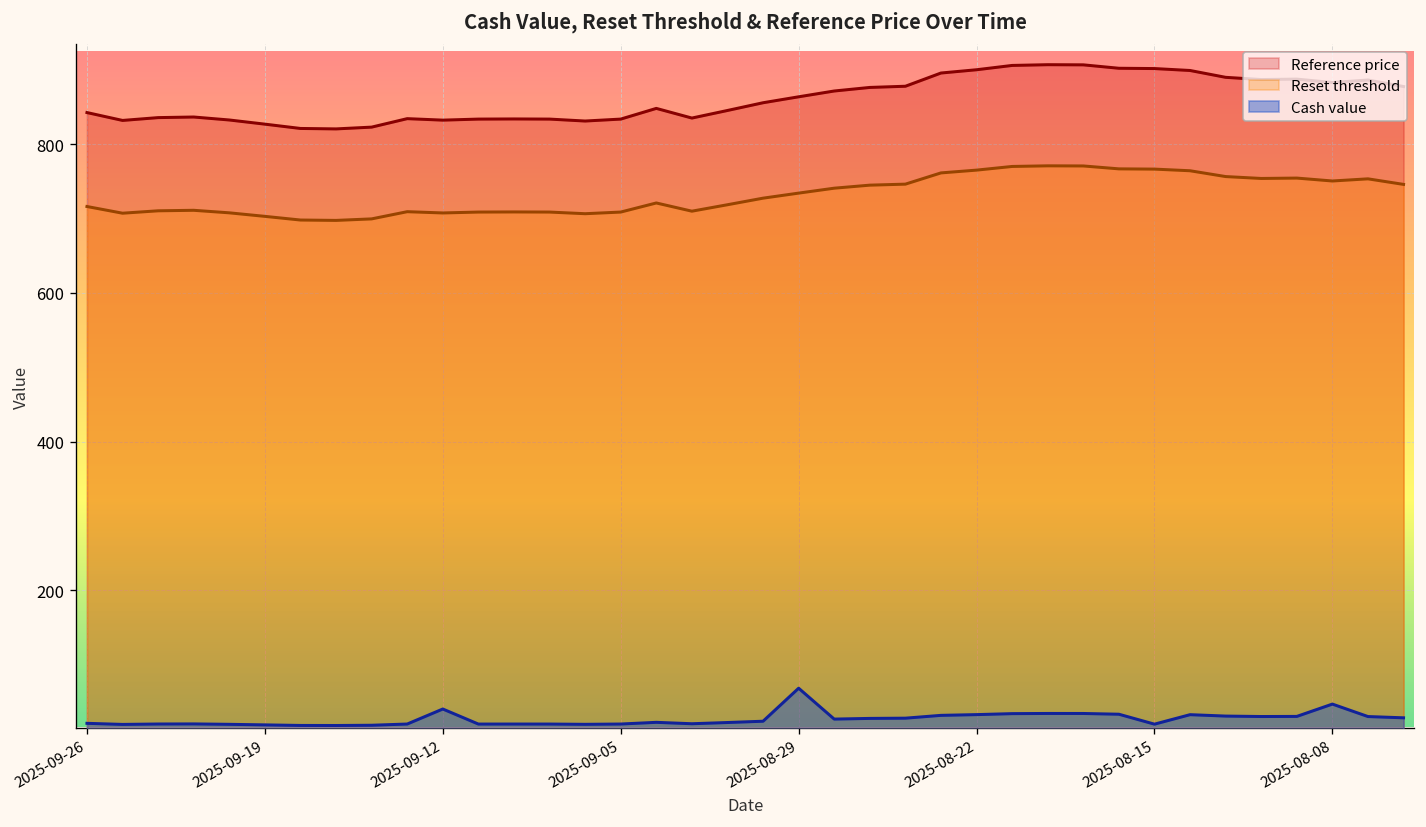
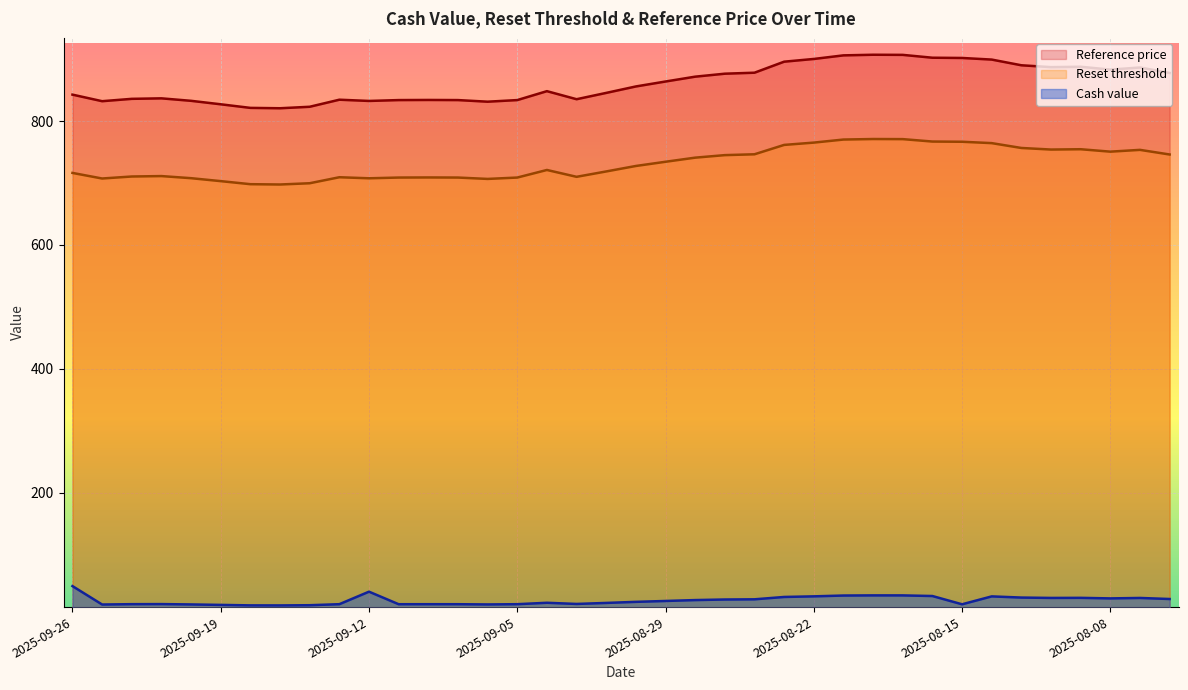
  {
    "Cash value": {
-     "2025-09-26": 20,
+     "2025-09-26": 50,
      "2025-09-19": 20,
      "2025-09-12": 40,
      "2025-09-05": 20,
-     "2025-08-29": 70,
+     "2025-08-29": 30,
      "2025-08-22": 30,
      "2025-08-15": 20,
-     "2025-08-08": 50
+     "2025-08-08": 30
    }
  }
